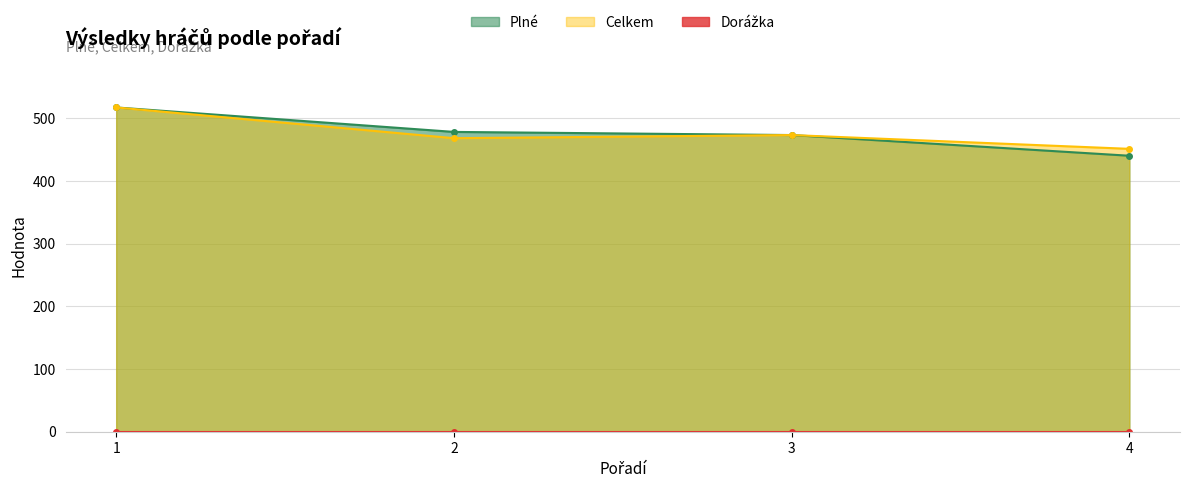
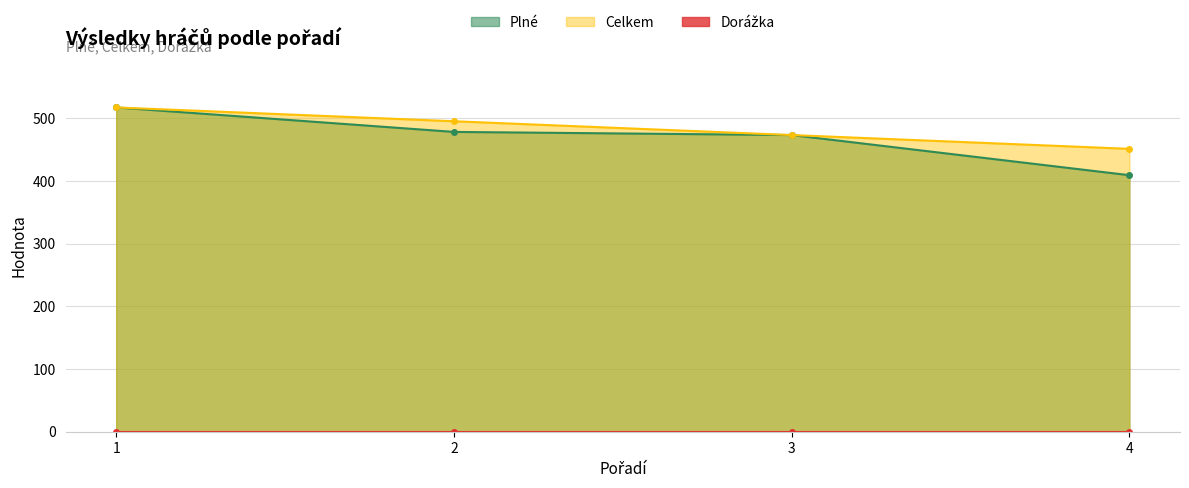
  {
    "Plné": {
      "2": 480,
-     "4": 440
+     "4": 410
    },
    "Celkem": {
-     "2": 470,
+     "2": 500,
      "4": 450
    },
    "Dorážka": {
      "1": 0,
      "2": 0,
      "3": 0,
      "4": 0
    }
  }
